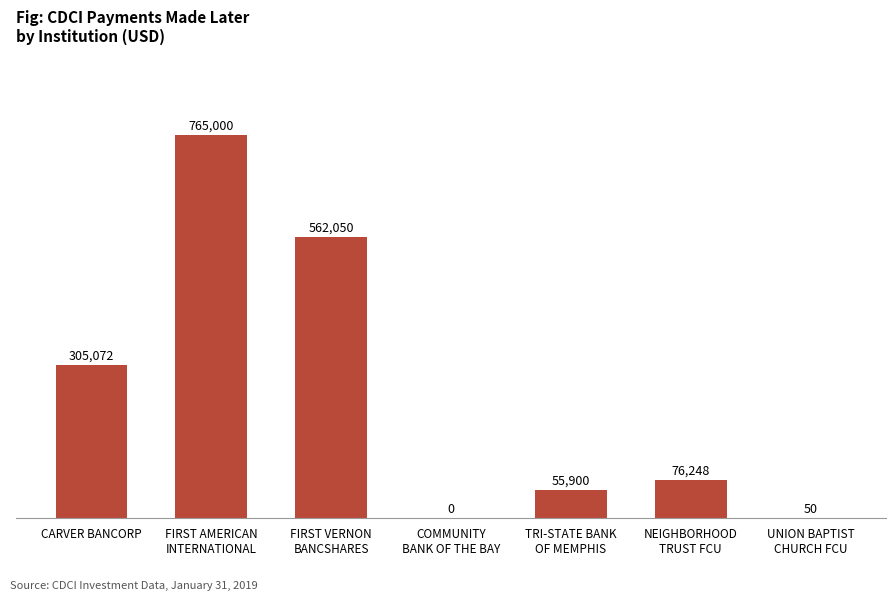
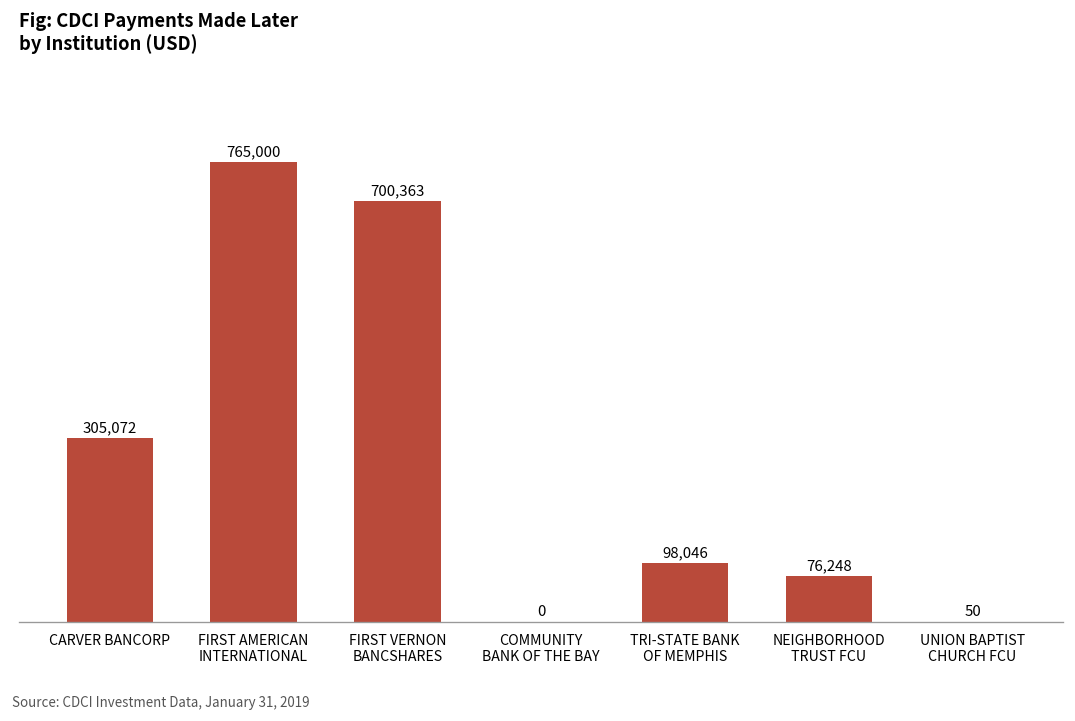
  {
    "CARVER BANCORP": "305,072",
    "FIRST AMERICAN INTERNATIONAL": "765,000",
-   "FIRST VERNON BANCSHARES": "562,050",
+   "FIRST VERNON BANCSHARES": "700,363",
    "COMMUNITY BANK OF THE BAY": "0",
-   "TRI-STATE BANK OF MEMPHIS": "55,900",
+   "TRI-STATE BANK OF MEMPHIS": "98,046",
    "NEIGHBORHOOD TRUST FCU": "76,248",
    "UNION BAPTIST CHURCH FCU": "50"
  }
